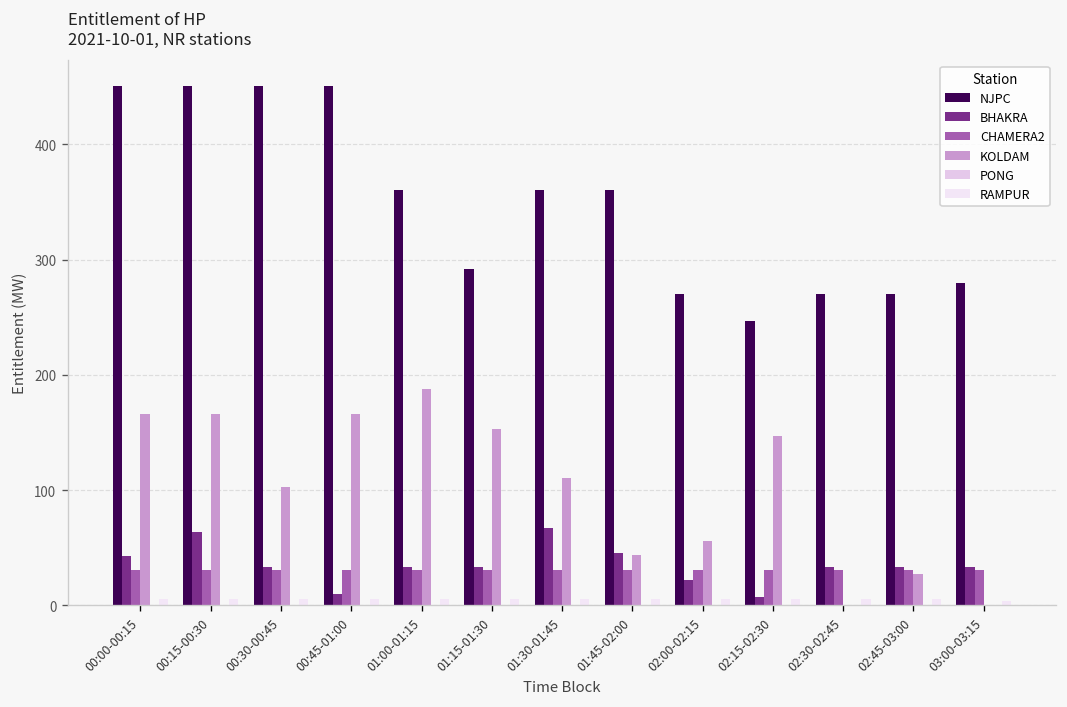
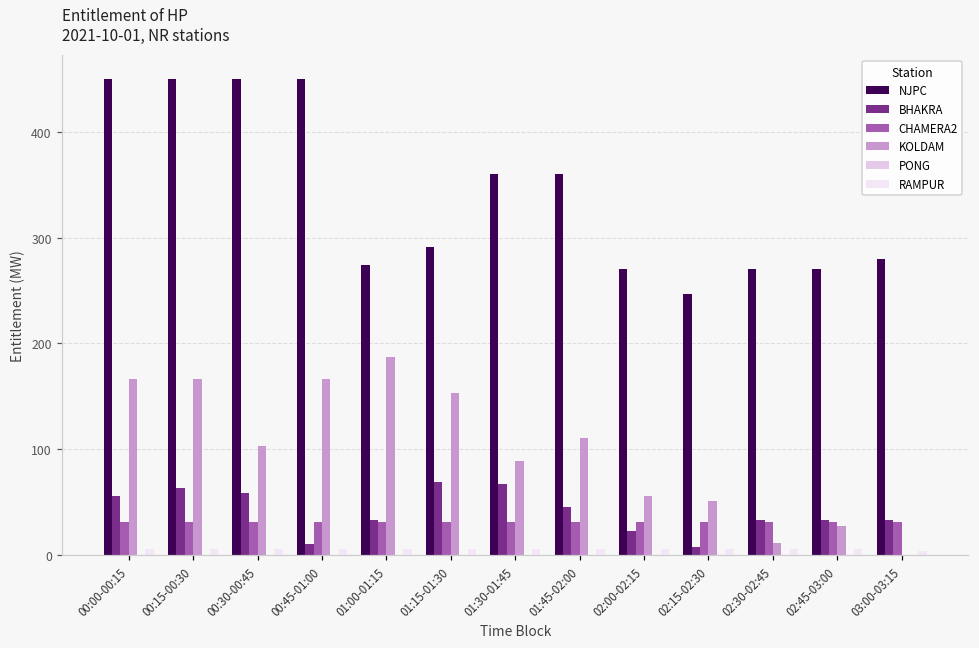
  {
    "NJPC": {
      "00:00-00:15": 450,
      "00:15-00:30": 450,
      "00:30-00:45": 450,
      "00:45-01:00": 450,
-     "01:00-01:15": 360,
+     "01:00-01:15": 270,
      "01:15-01:30": 290,
      "01:30-01:45": 360,
      "01:45-02:00": 360,
      "02:00-02:15": 270,
      "02:15-02:30": 250,
      "02:30-02:45": 270,
      "02:45-03:00": 270,
      "03:00-03:15": 280
    },
    "BHAKRA": {
-     "00:00-00:15": 40,
+     "00:00-00:15": 60,
      "00:15-00:30": 60,
-     "00:30-00:45": 30,
+     "00:30-00:45": 60,
      "00:45-01:00": 10,
      "01:00-01:15": 30,
-     "01:15-01:30": 30,
+     "01:15-01:30": 70,
      "01:30-01:45": 70,
      "01:45-02:00": 50,
      "02:00-02:15": 20,
      "02:15-02:30": 10,
      "02:30-02:45": 30,
      "02:45-03:00": 30,
      "03:00-03:15": 30
    },
    "CHAMERA2": {
      "00:00-00:15": 30,
      "00:15-00:30": 30,
      "00:30-00:45": 30,
      "00:45-01:00": 30,
      "01:00-01:15": 30,
      "01:15-01:30": 30,
      "01:30-01:45": 30,
      "01:45-02:00": 30,
      "02:00-02:15": 30,
      "02:15-02:30": 30,
      "02:30-02:45": 30,
      "02:45-03:00": 30,
      "03:00-03:15": 30
    },
    "KOLDAM": {
      "00:00-00:15": 170,
      "00:15-00:30": 170,
      "00:30-00:45": 100,
      "00:45-01:00": 170,
      "01:00-01:15": 190,
      "01:15-01:30": 150,
-     "01:30-01:45": 110,
-     "01:45-02:00": 40,
+     "01:30-01:45": 90,
+     "01:45-02:00": 110,
      "02:00-02:15": 60,
-     "02:15-02:30": 150,
-     "02:30-02:45": 0,
+     "02:15-02:30": 50,
+     "02:30-02:45": 10,
      "02:45-03:00": 30,
      "03:00-03:15": 0
    }
  }
